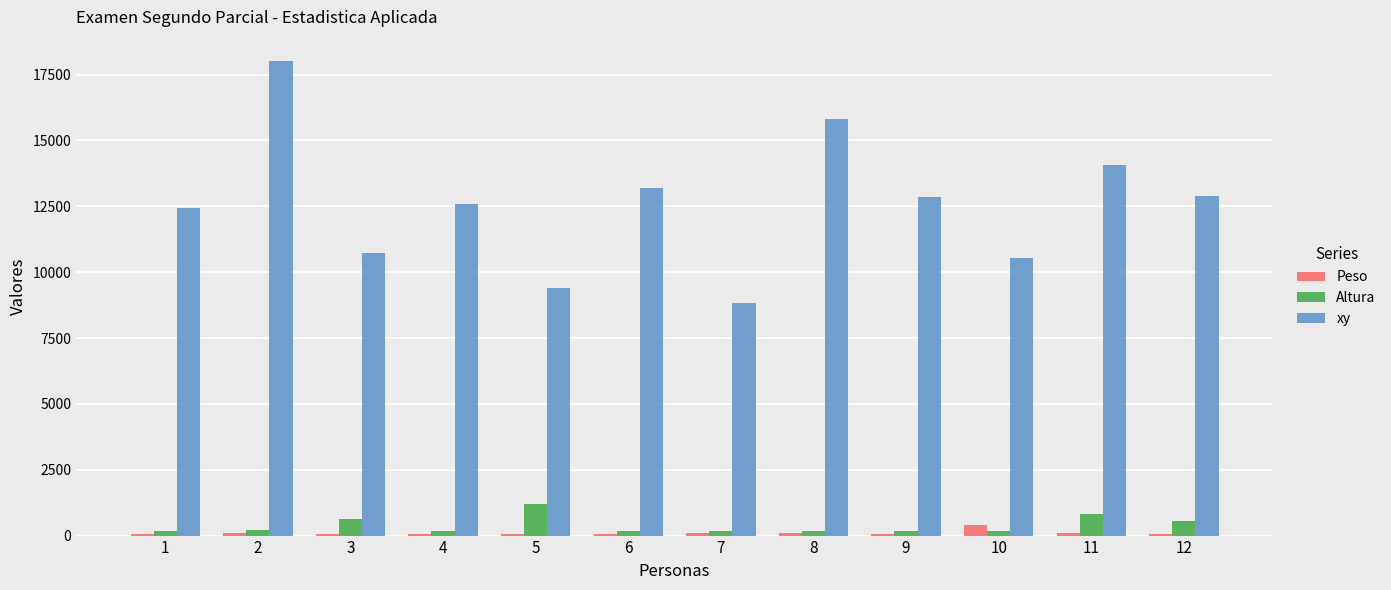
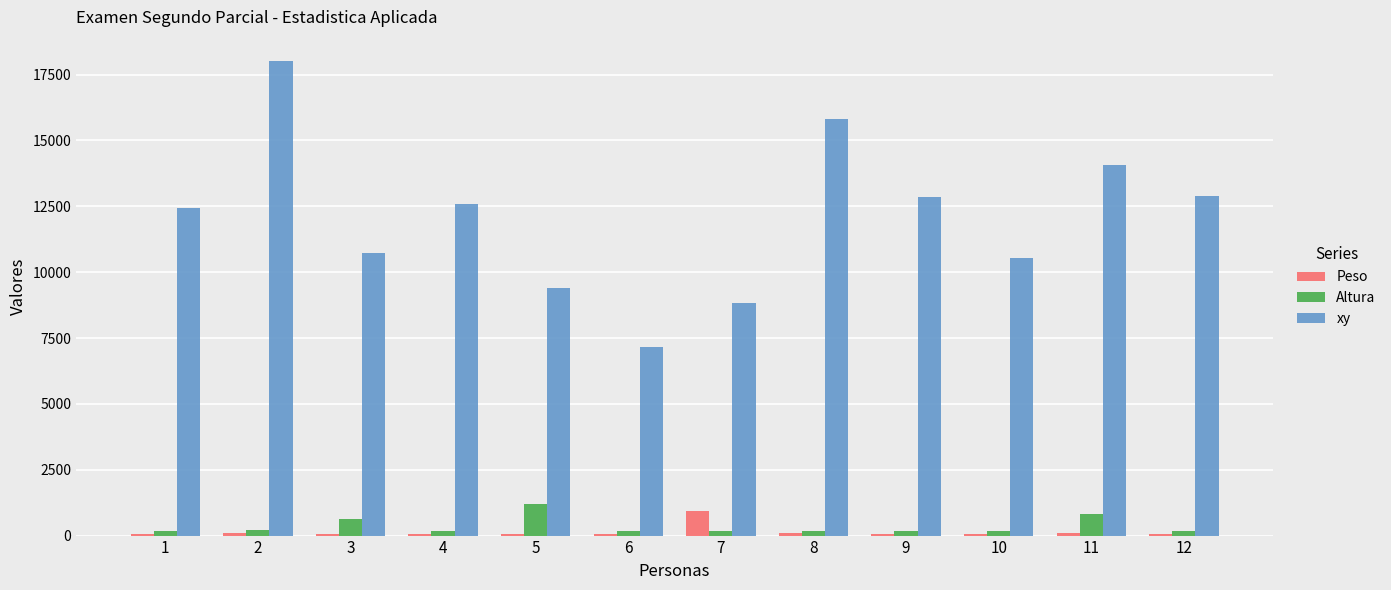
  {
    "Peso": {
-     "7": 100,
-     "10": 400
+     "7": 900,
+     "10": 100
    },
    "Altura": {
      "1": 200,
      "2": 200,
      "3": 600,
      "4": 200,
      "5": 1200,
      "6": 200,
      "7": 200,
      "8": 200,
      "9": 200,
      "10": 200,
      "11": 800,
-     "12": 600
+     "12": 200
    },
    "xy": {
      "1": 12400,
      "2": 18000,
      "3": 10700,
      "4": 12600,
      "5": 9400,
-     "6": 13200,
+     "6": 7100,
      "7": 8800,
      "8": 15800,
      "9": 12800,
      "10": 10500,
      "11": 14100,
      "12": 12900
    }
  }
